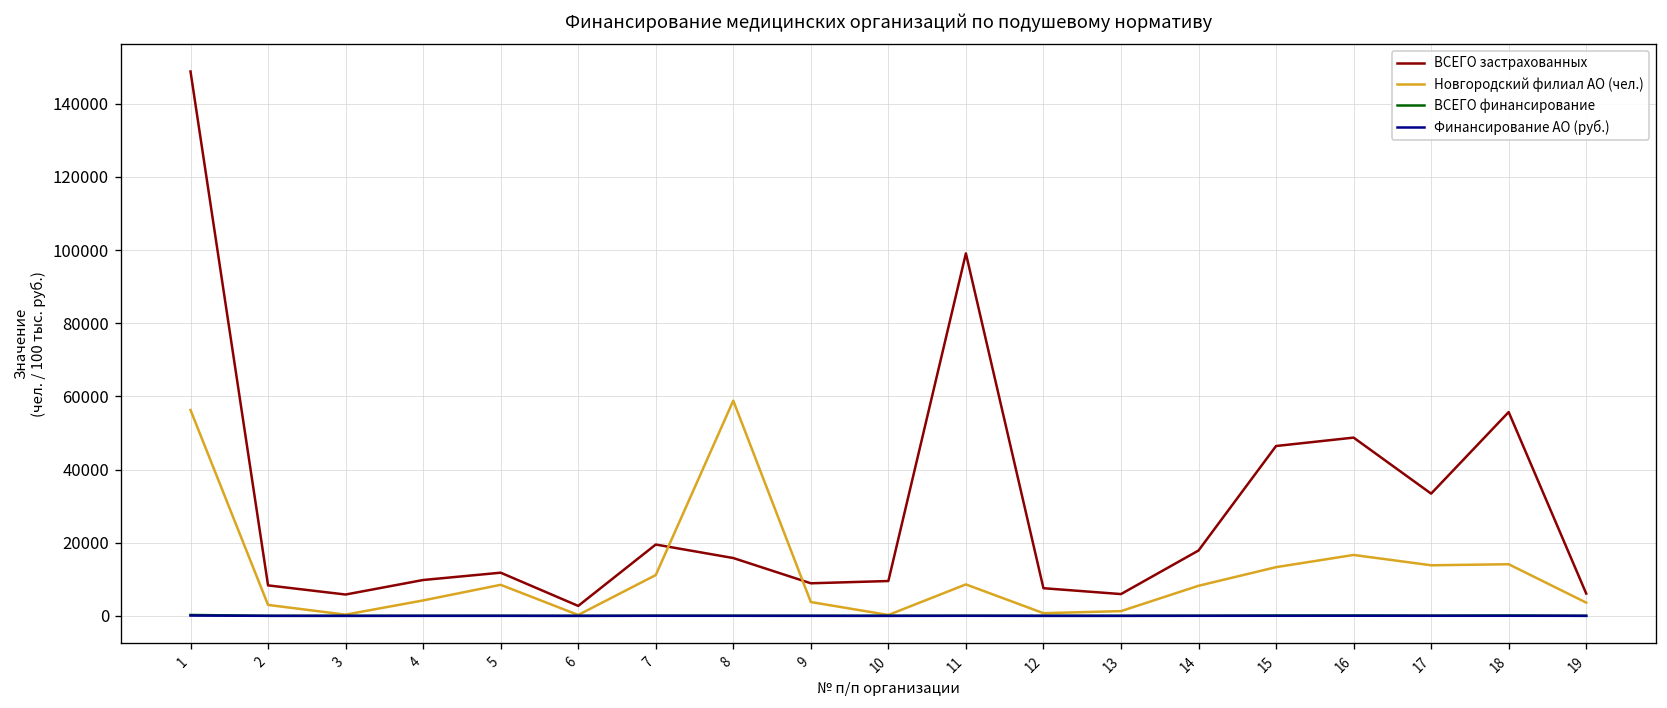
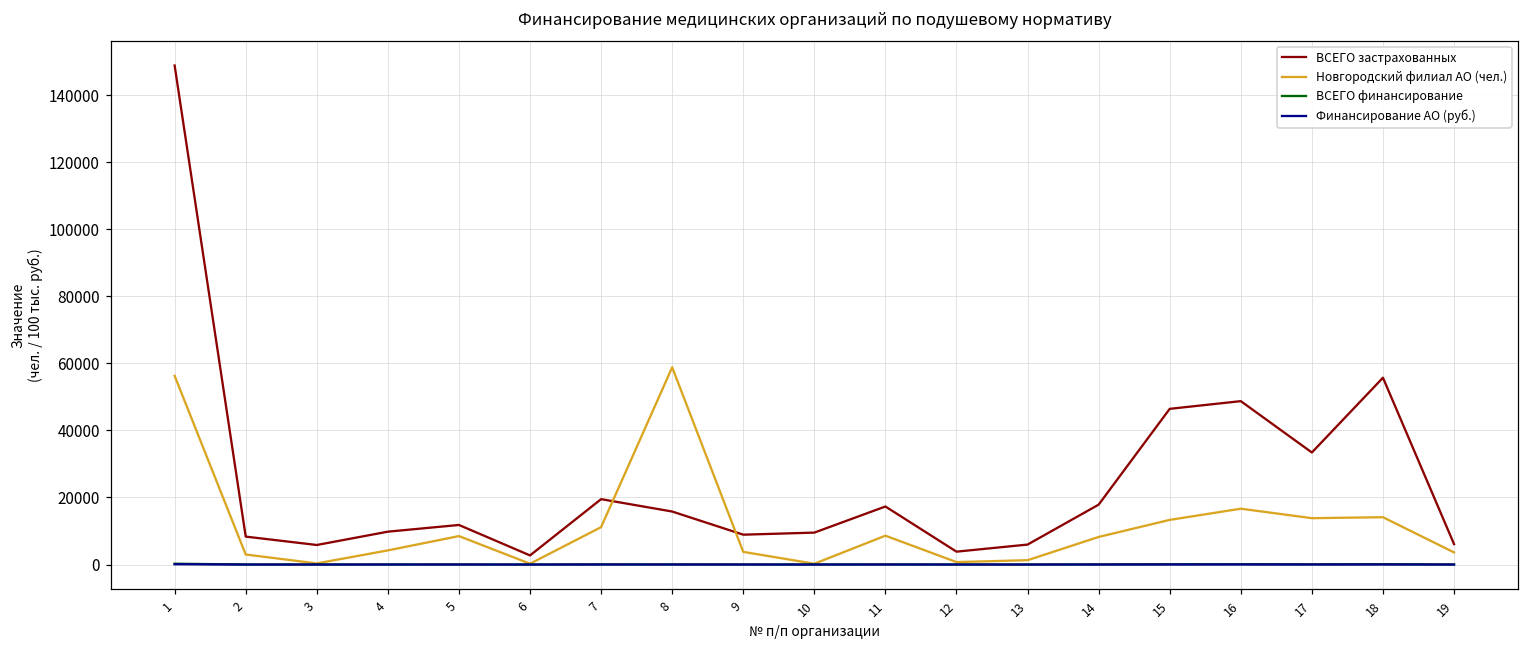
  {
    "ВСЕГО застрахованных": {
      "1": 149000,
      "2": 8000,
      "3": 6000,
      "4": 10000,
      "5": 12000,
      "6": 3000,
      "7": 20000,
      "8": 16000,
      "9": 9000,
      "10": 10000,
-     "11": 99000,
-     "12": 8000,
+     "11": 17000,
+     "12": 4000,
      "13": 6000,
      "14": 18000,
      "15": 46000,
      "16": 49000,
      "17": 33000,
      "18": 56000,
      "19": 6000
    },
    "Новгородский филиал АО (чел.)": {
      "1": 56000,
      "2": 3000,
      "4": 4000,
      "5": 8000,
      "7": 11000,
      "8": 59000,
      "9": 4000,
      "11": 9000,
      "13": 1000,
      "14": 8000,
      "15": 13000,
      "16": 17000,
      "17": 14000,
      "18": 14000,
      "19": 4000
    }
  }
